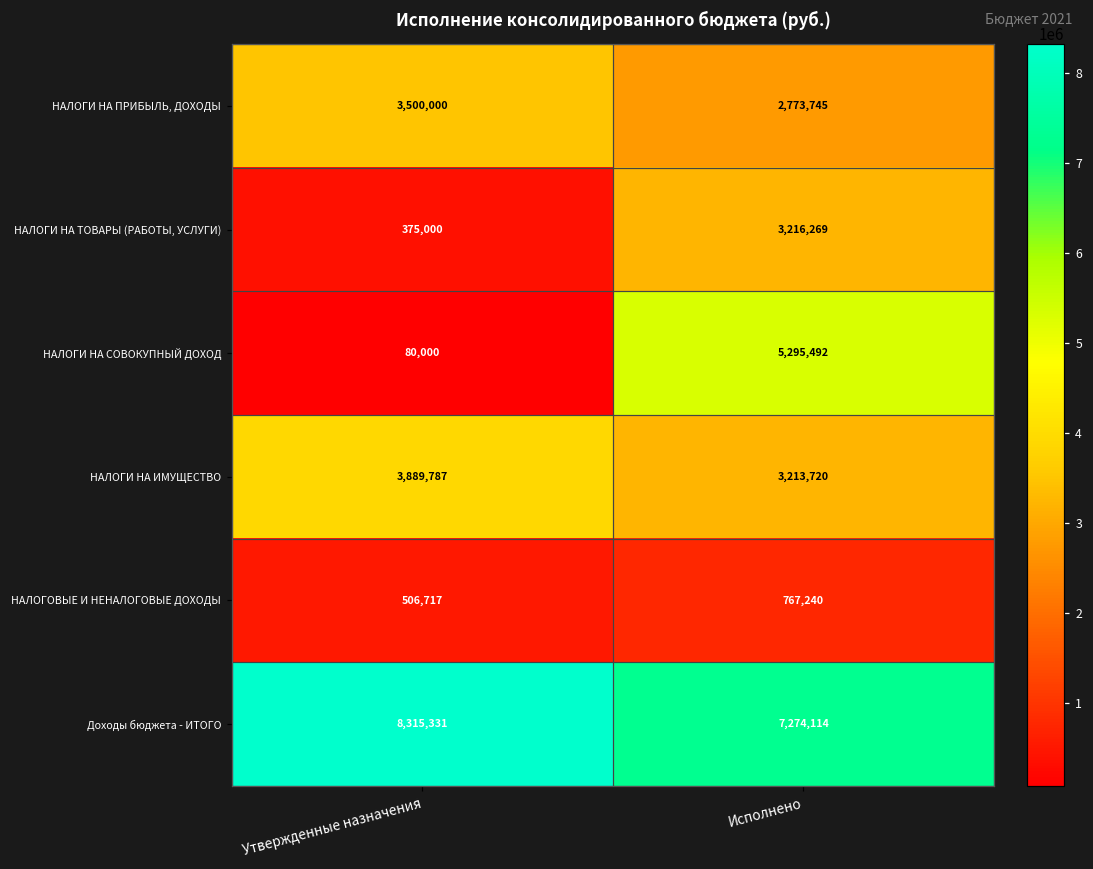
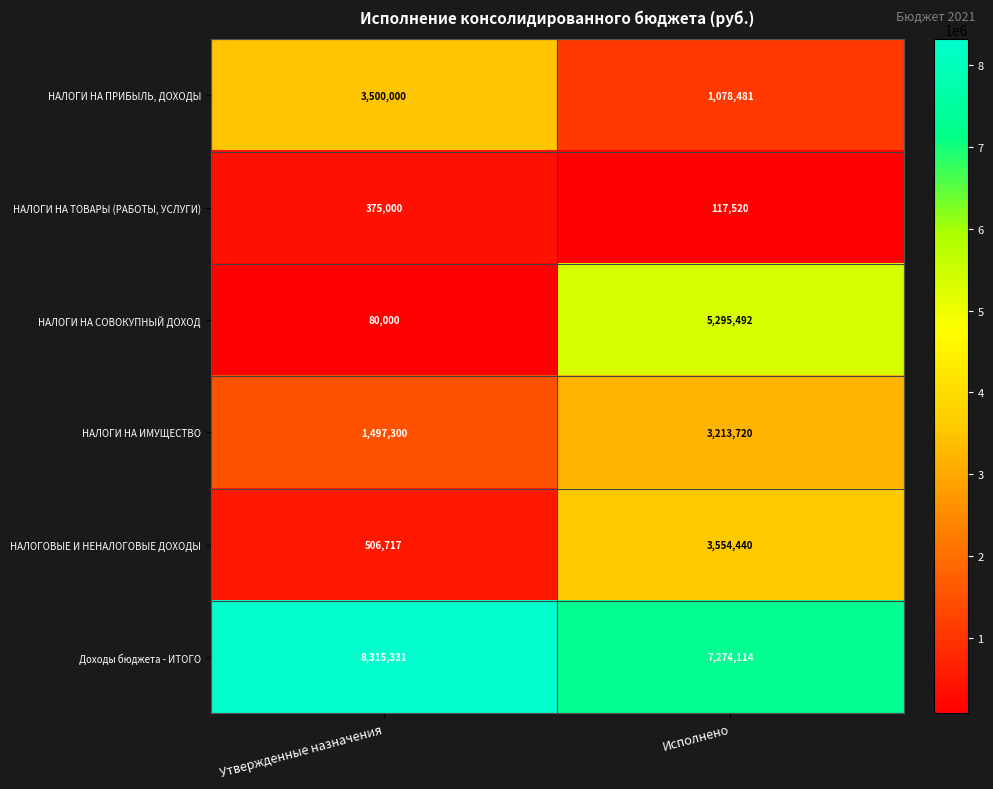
  {
    "НАЛОГИ НА ПРИБЫЛЬ, ДОХОДЫ": {
      "Утвержденные назначения": "3,500,000",
-     "Исполнено": "2,773,745"
+     "Исполнено": "1,078,481"
    },
    "НАЛОГИ НА ТОВАРЫ (РАБОТЫ, УСЛУГИ)": {
      "Утвержденные назначения": "375,000",
-     "Исполнено": "3,216,269"
+     "Исполнено": "117,520"
    },
    "НАЛОГИ НА СОВОКУПНЫЙ ДОХОД": {
      "Утвержденные назначения": "80,000",
      "Исполнено": "5,295,492"
    },
    "НАЛОГИ НА ИМУЩЕСТВО": {
-     "Утвержденные назначения": "3,889,787",
+     "Утвержденные назначения": "1,497,300",
      "Исполнено": "3,213,720"
    },
    "НАЛОГОВЫЕ И НЕНАЛОГОВЫЕ ДОХОДЫ": {
      "Утвержденные назначения": "506,717",
-     "Исполнено": "767,240"
+     "Исполнено": "3,554,440"
    },
    "Доходы бюджета - ИТОГО": {
      "Утвержденные назначения": "8,315,331",
      "Исполнено": "7,274,114"
    }
  }
